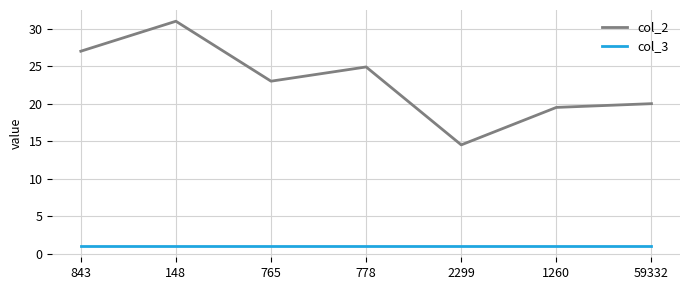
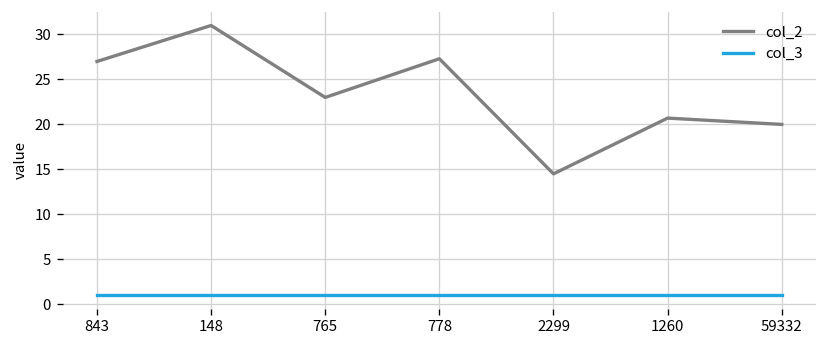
  {
    "col_2": {
      "843": 27,
      "148": 31,
      "765": 23,
-     "778": 25,
+     "778": 27,
      "2299": 15,
-     "1260": 20,
+     "1260": 21,
      "59332": 20
    },
    "col_3": {
      "843": 1,
      "148": 1,
      "765": 1,
      "778": 1,
      "2299": 1,
      "1260": 1,
      "59332": 1
    }
  }
